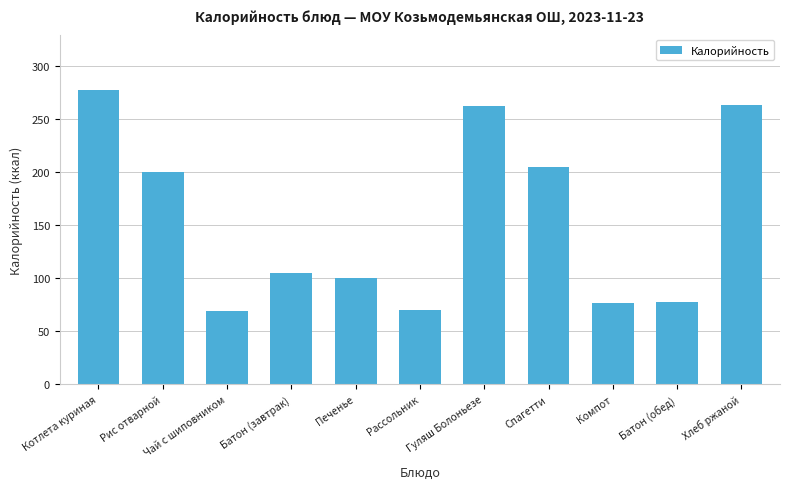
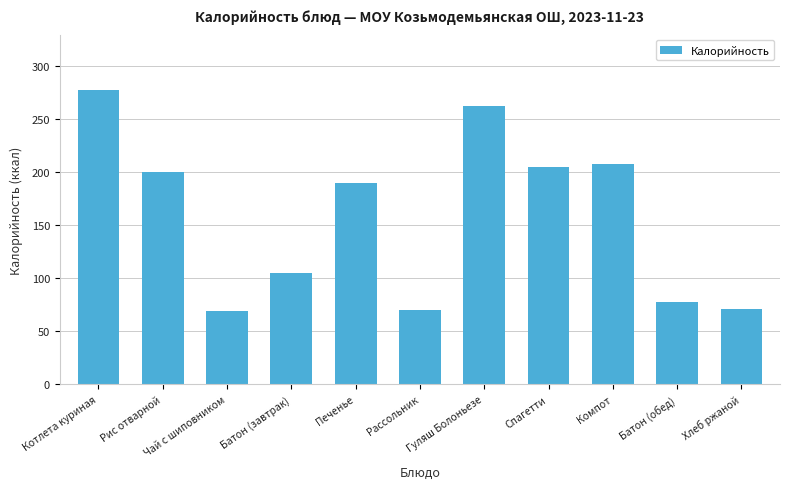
  {
    "Котлета куриная": 278,
    "Рис отварной": 200,
    "Чай с шиповником": 69,
    "Батон (завтрак)": 105,
-   "Печенье": 100,
+   "Печенье": 190,
    "Рассольник": 70,
    "Гуляш Болоньезе": 263,
    "Спагетти": 205,
-   "Компот": 77,
+   "Компот": 208,
    "Батон (обед)": 78,
-   "Хлеб ржаной": 264
+   "Хлеб ржаной": 71
  }
